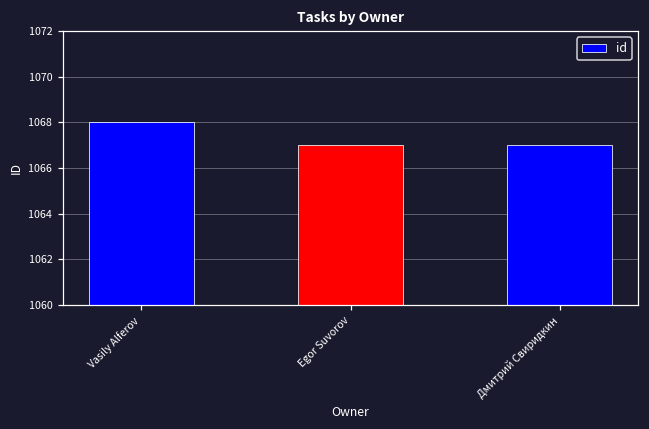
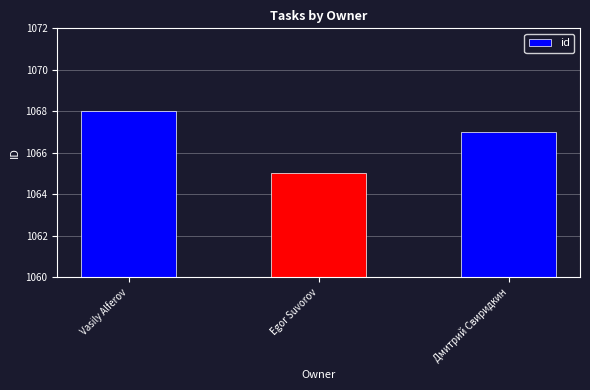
  {
    "Vasily Alferov": 1068,
-   "Egor Suvorov": 1067,
+   "Egor Suvorov": 1065,
    "Дмитрий Свиридкин": 1067
  }
